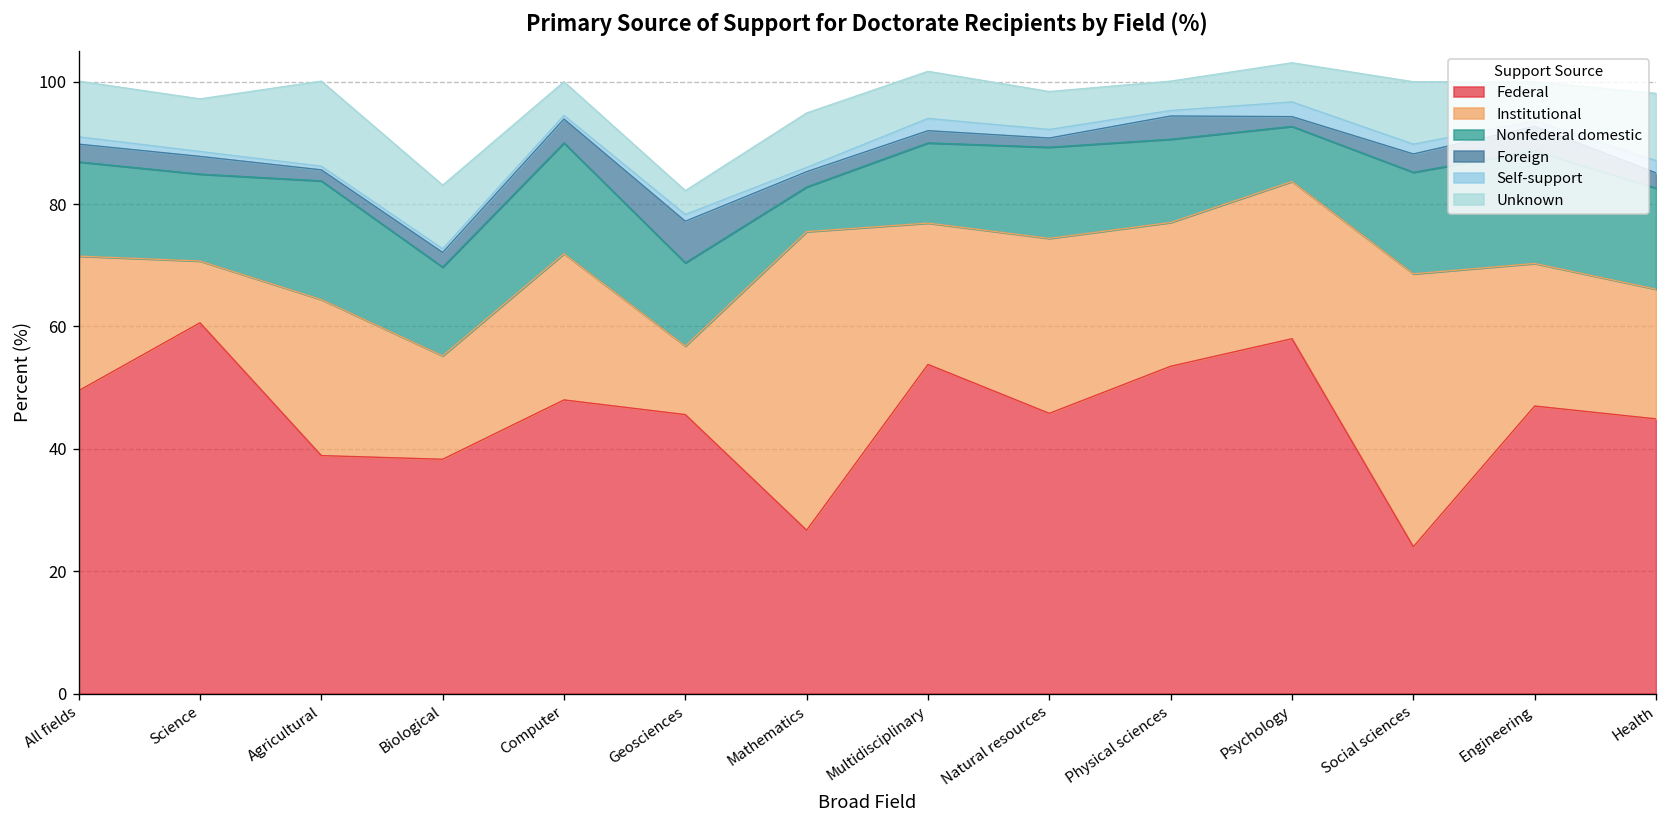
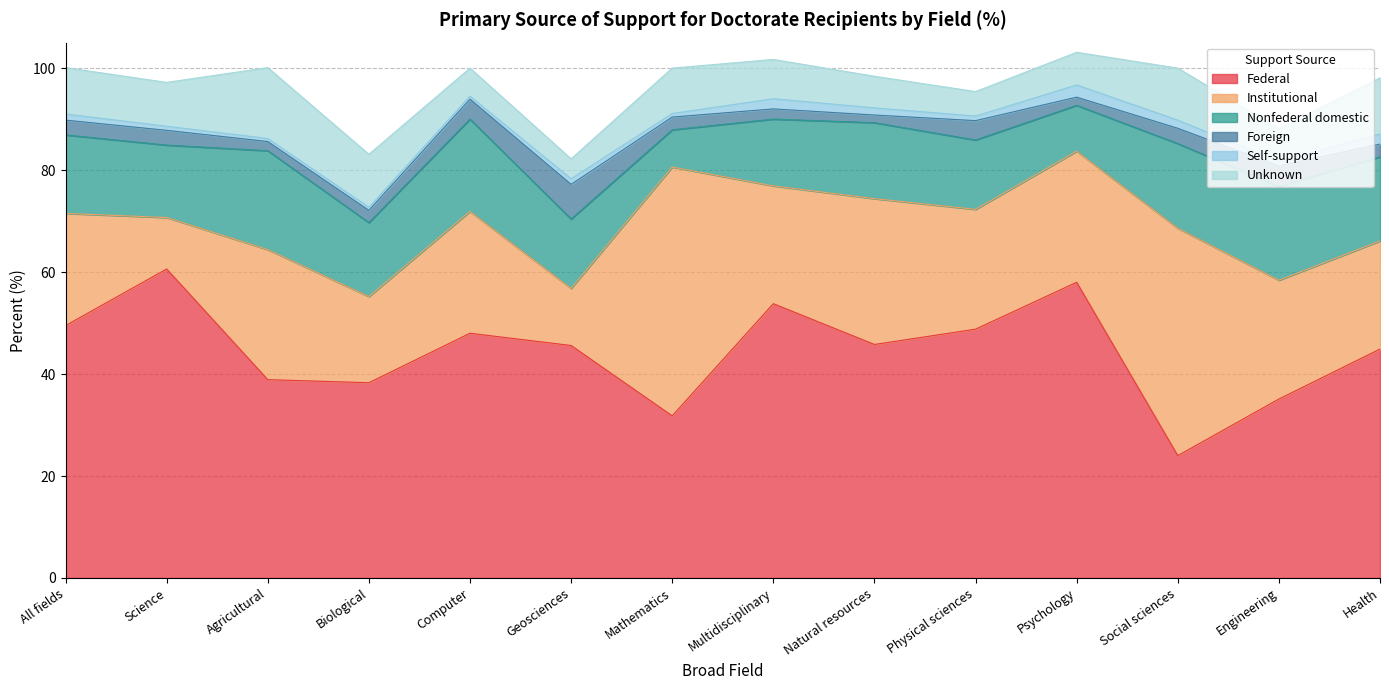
  {
    "Federal": {
      "All fields": 50,
      "Science": 61,
      "Agricultural": 39,
      "Biological": 38,
      "Computer": 48,
      "Geosciences": 46,
-     "Mathematics": 27,
+     "Mathematics": 32,
      "Multidisciplinary": 54,
      "Natural resources": 46,
-     "Physical sciences": 54,
+     "Physical sciences": 49,
      "Psychology": 58,
      "Social sciences": 24,
-     "Engineering": 47,
+     "Engineering": 35,
      "Health": 45
    },
    "Institutional": {
      "All fields": 22,
      "Science": 10,
      "Agricultural": 26,
      "Biological": 17,
      "Computer": 24,
      "Geosciences": 11,
      "Mathematics": 49,
      "Multidisciplinary": 23,
      "Natural resources": 29,
      "Physical sciences": 24,
      "Psychology": 26,
      "Social sciences": 45,
      "Engineering": 23,
      "Health": 21
    }
  }
